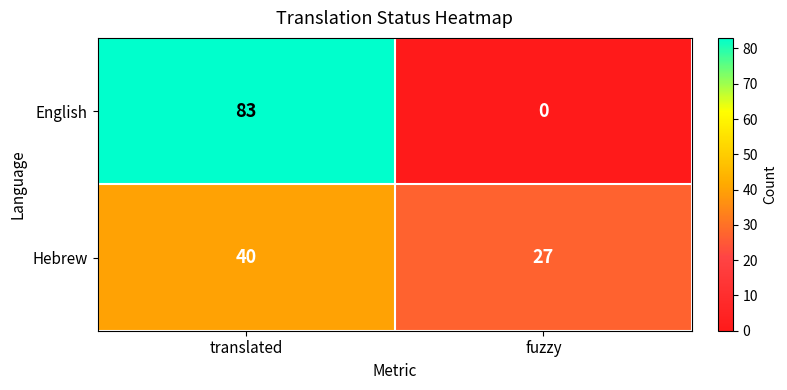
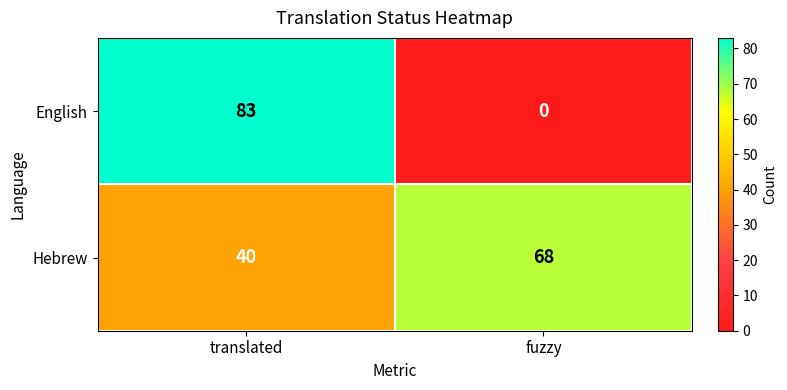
  {
    "English": {
      "translated": 83,
      "fuzzy": 0
    },
    "Hebrew": {
      "translated": 40,
-     "fuzzy": 27
+     "fuzzy": 68
    }
  }
